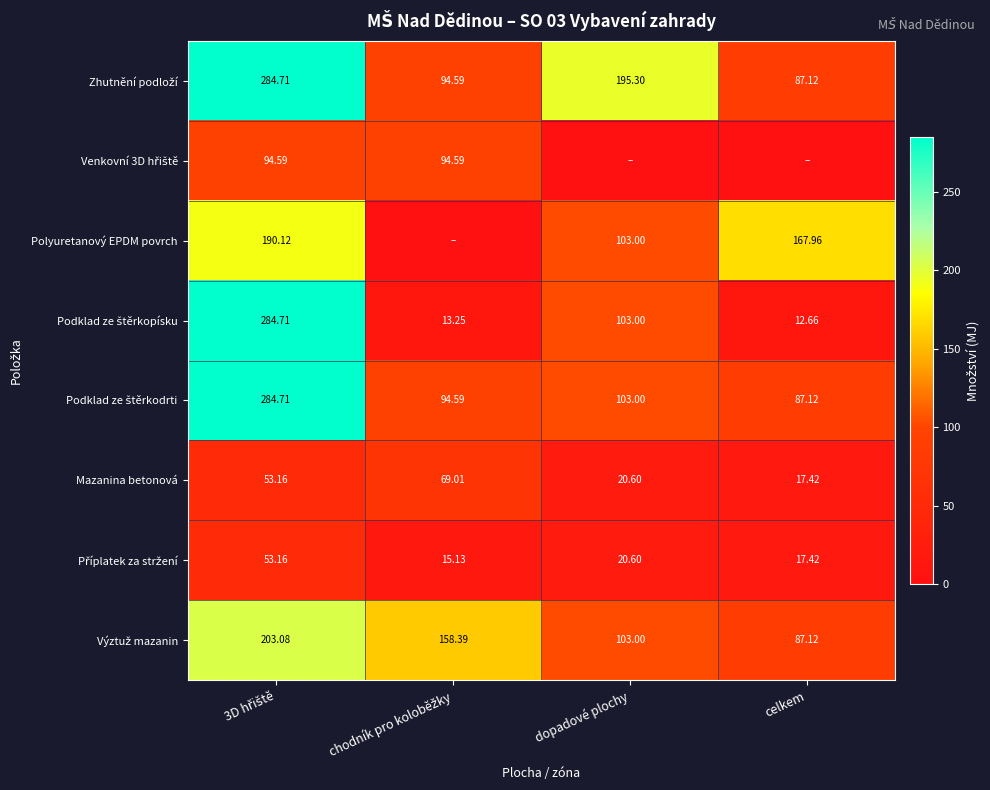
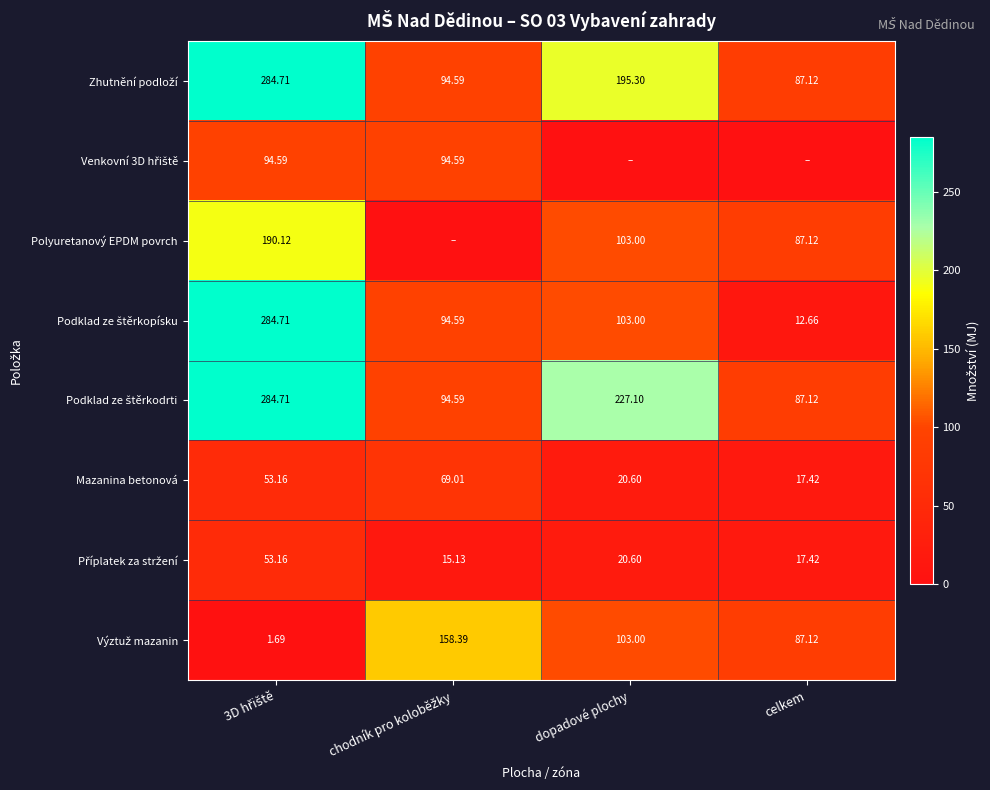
  {
    "Zhutnění podloží": {
      "3D hřiště": 284.71,
      "chodník pro koloběžky": 94.59,
      "dopadové plochy": 195.30,
      "celkem": 87.12
    },
    "Venkovní 3D hřiště": {
      "3D hřiště": 94.59,
      "chodník pro koloběžky": 94.59
    },
    "Polyuretanový EPDM povrch": {
      "3D hřiště": 190.12,
      "dopadové plochy": 103.00,
-     "celkem": 167.96
+     "celkem": 87.12
    },
    "Podklad ze štěrkopísku": {
      "3D hřiště": 284.71,
-     "chodník pro koloběžky": 13.25,
+     "chodník pro koloběžky": 94.59,
      "dopadové plochy": 103.00,
      "celkem": 12.66
    },
    "Podklad ze štěrkodrti": {
      "3D hřiště": 284.71,
      "chodník pro koloběžky": 94.59,
-     "dopadové plochy": 103.00,
+     "dopadové plochy": 227.10,
      "celkem": 87.12
    },
    "Mazanina betonová": {
      "3D hřiště": 53.16,
      "chodník pro koloběžky": 69.01,
      "dopadové plochy": 20.60,
      "celkem": 17.42
    },
    "Příplatek za stržení": {
      "3D hřiště": 53.16,
      "chodník pro koloběžky": 15.13,
      "dopadové plochy": 20.60,
      "celkem": 17.42
    },
    "Výztuž mazanin": {
-     "3D hřiště": 203.08,
+     "3D hřiště": 1.69,
      "chodník pro koloběžky": 158.39,
      "dopadové plochy": 103.00,
      "celkem": 87.12
    }
  }
